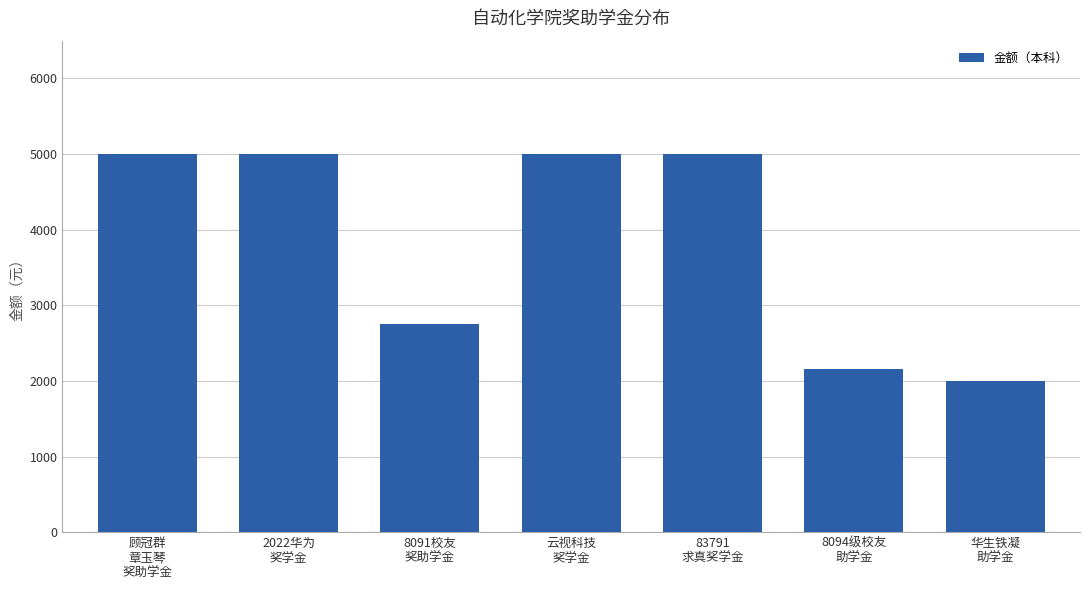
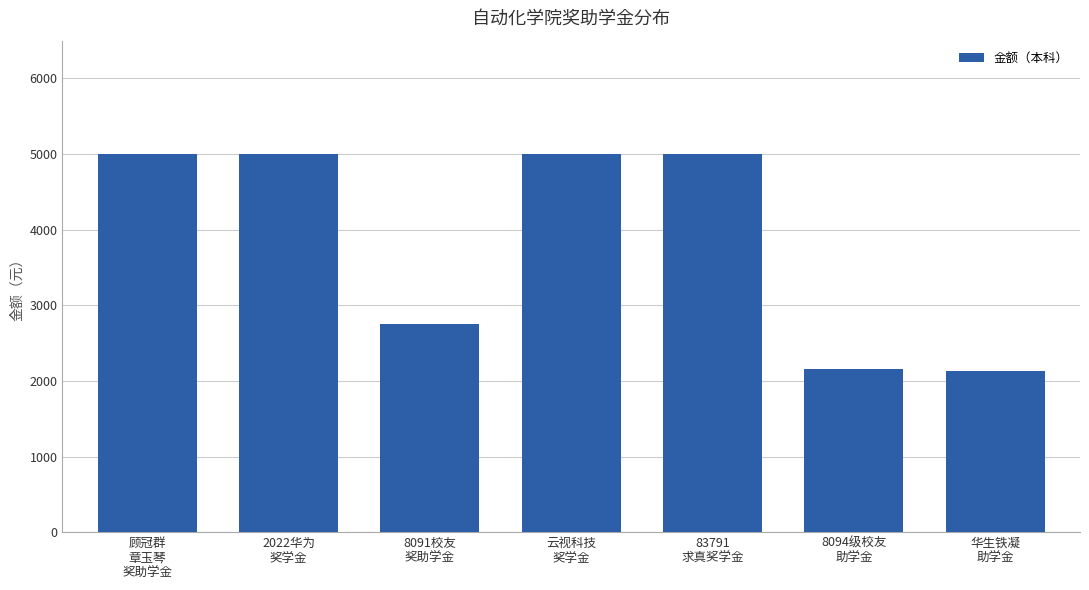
  {
    "顾冠群 章玉琴 奖助学金": 5000,
    "2022华为 奖学金": 5000,
    "8091校友 奖助学金": 2800,
    "云视科技 奖学金": 5000,
    "83791 求真奖学金": 5000,
    "8094级校友 助学金": 2200,
-   "华生铁凝 助学金": 2000
+   "华生铁凝 助学金": 2100
  }
